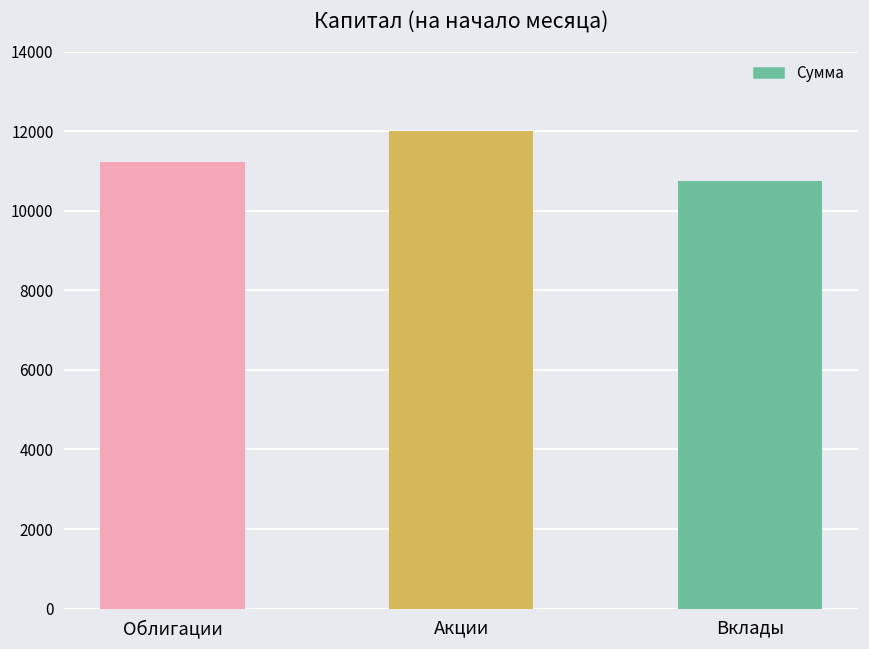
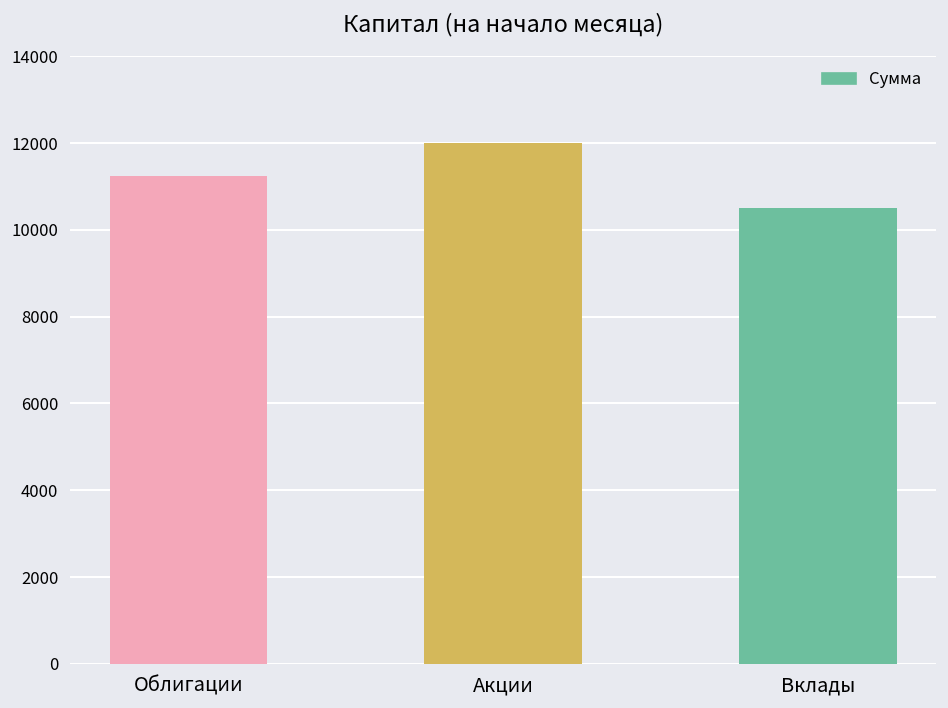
  {
    "Облигации": 11200,
    "Акции": 12000,
-   "Вклады": 10800
+   "Вклады": 10500
  }
